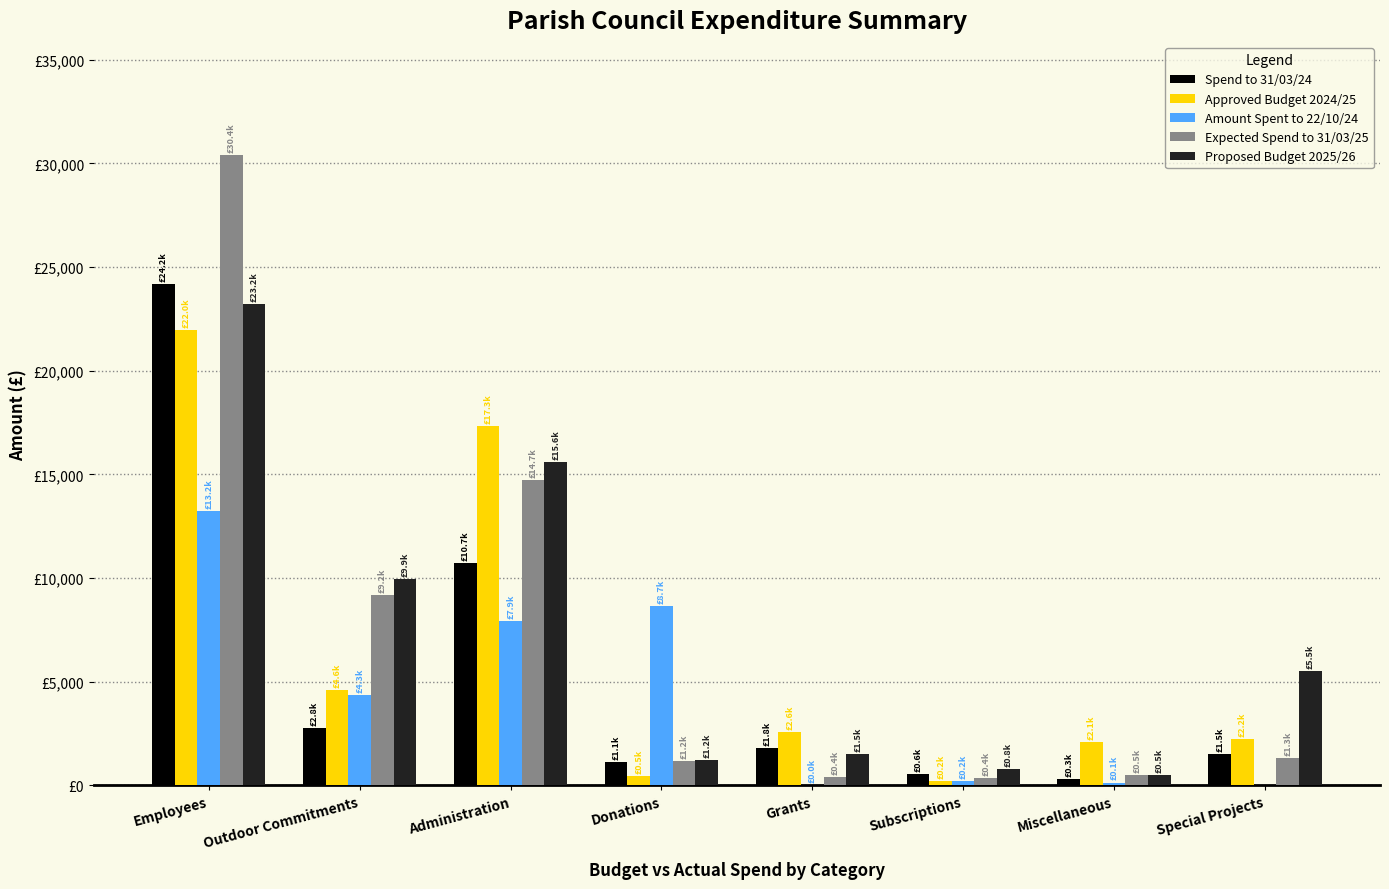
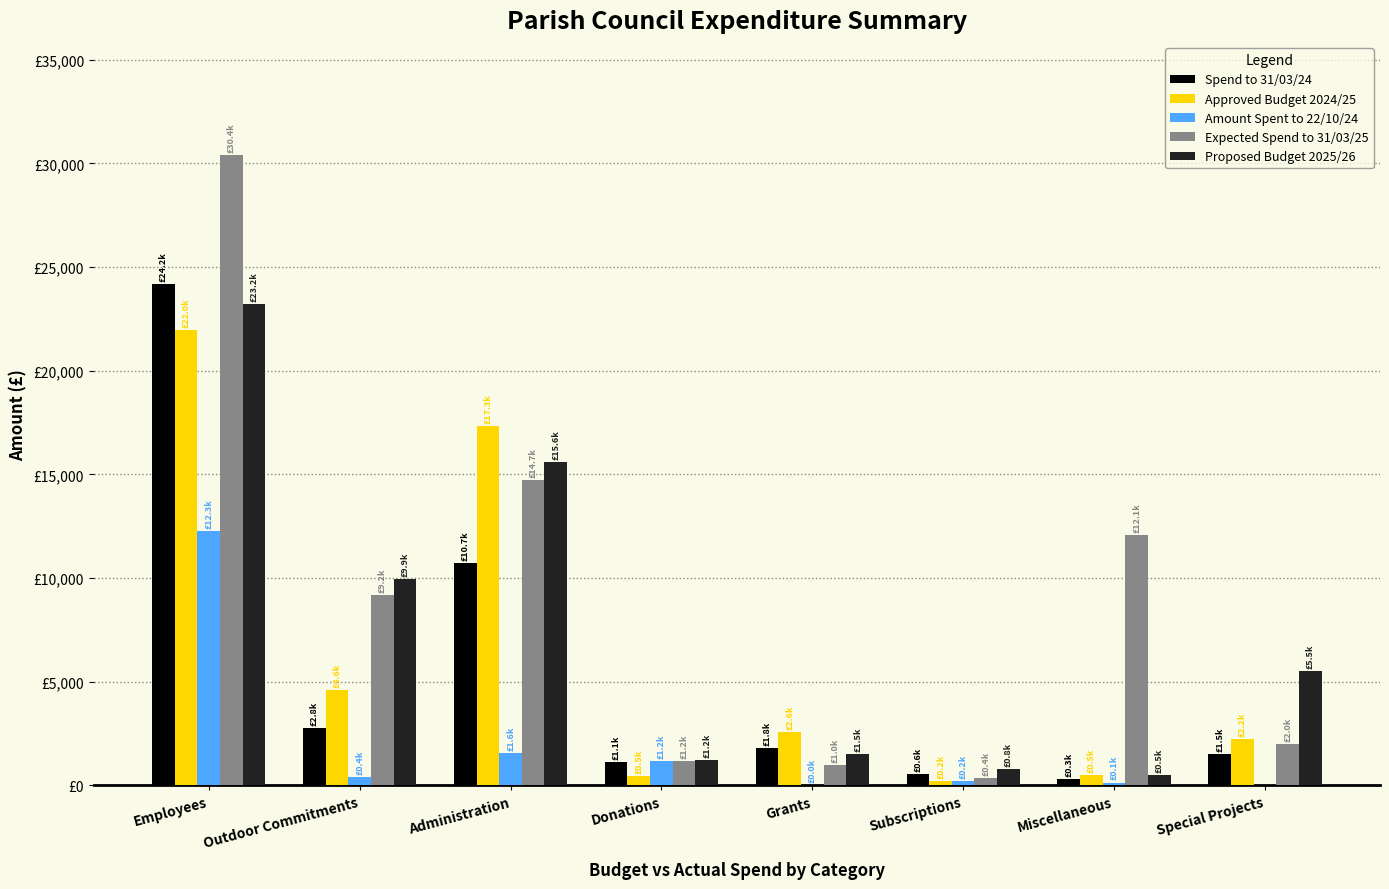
  {
    "Approved Budget 2024/25": {
      "Employees": "£22.0k",
      "Outdoor Commitments": "£4.6k",
      "Administration": "£17.3k",
      "Donations": "£0.5k",
      "Grants": "£2.6k",
      "Subscriptions": "£0.2k",
-     "Miscellaneous": "£2.1k",
+     "Miscellaneous": "£0.5k",
      "Special Projects": "£2.2k"
    },
    "Amount Spent to 22/10/24": {
-     "Employees": "£13.2k",
-     "Outdoor Commitments": "£4.3k",
-     "Administration": "£7.9k",
-     "Donations": "£8.7k",
+     "Employees": "£12.3k",
+     "Outdoor Commitments": "£0.4k",
+     "Administration": "£1.6k",
+     "Donations": "£1.2k",
      "Subscriptions": "£0.2k",
      "Miscellaneous": "£0.1k"
    },
    "Expected Spend to 31/03/25": {
      "Employees": "£30.4k",
      "Outdoor Commitments": "£9.2k",
      "Administration": "£14.7k",
      "Donations": "£1.2k",
-     "Grants": "£0.4k",
+     "Grants": "£1.0k",
      "Subscriptions": "£0.4k",
-     "Miscellaneous": "£0.5k",
-     "Special Projects": "£1.3k"
+     "Miscellaneous": "£12.1k",
+     "Special Projects": "£2.0k"
    }
  }
